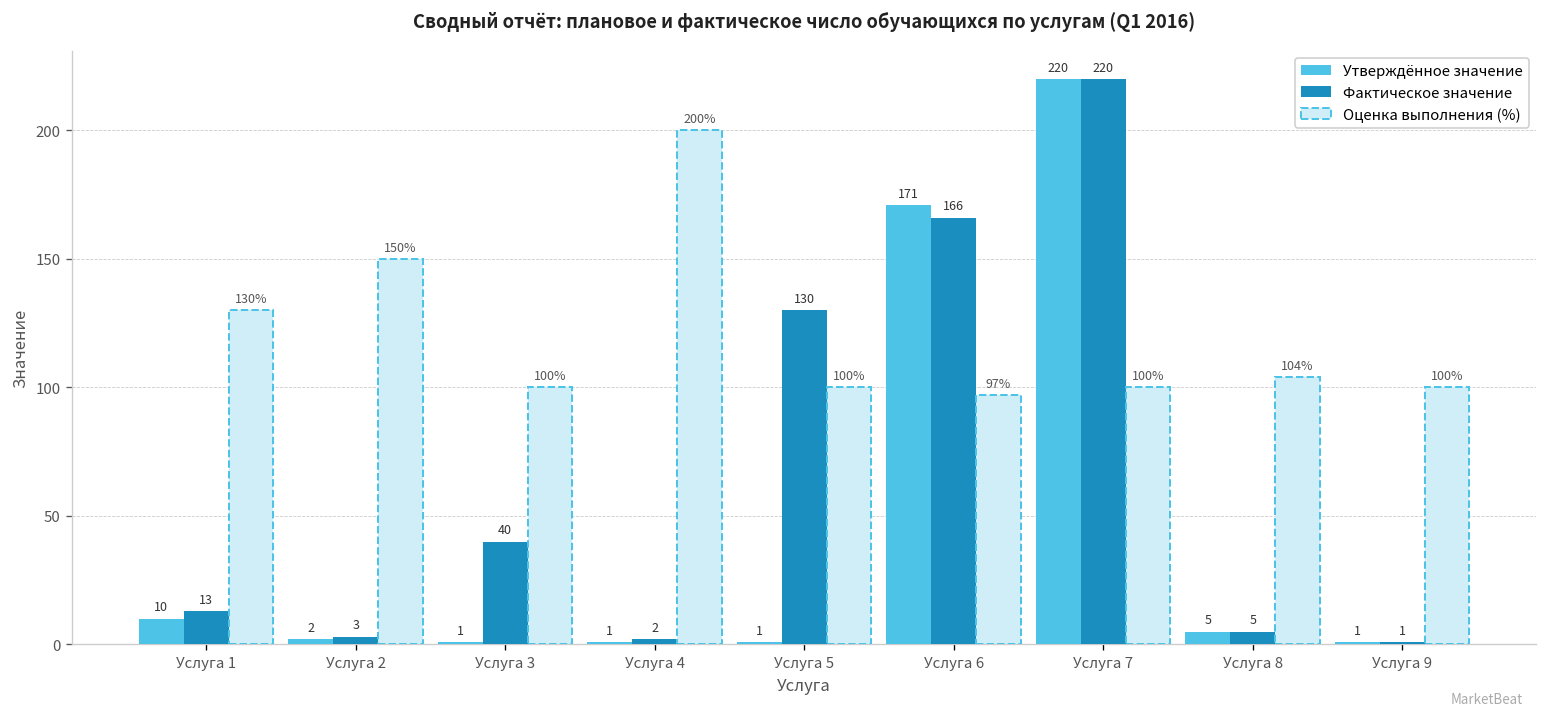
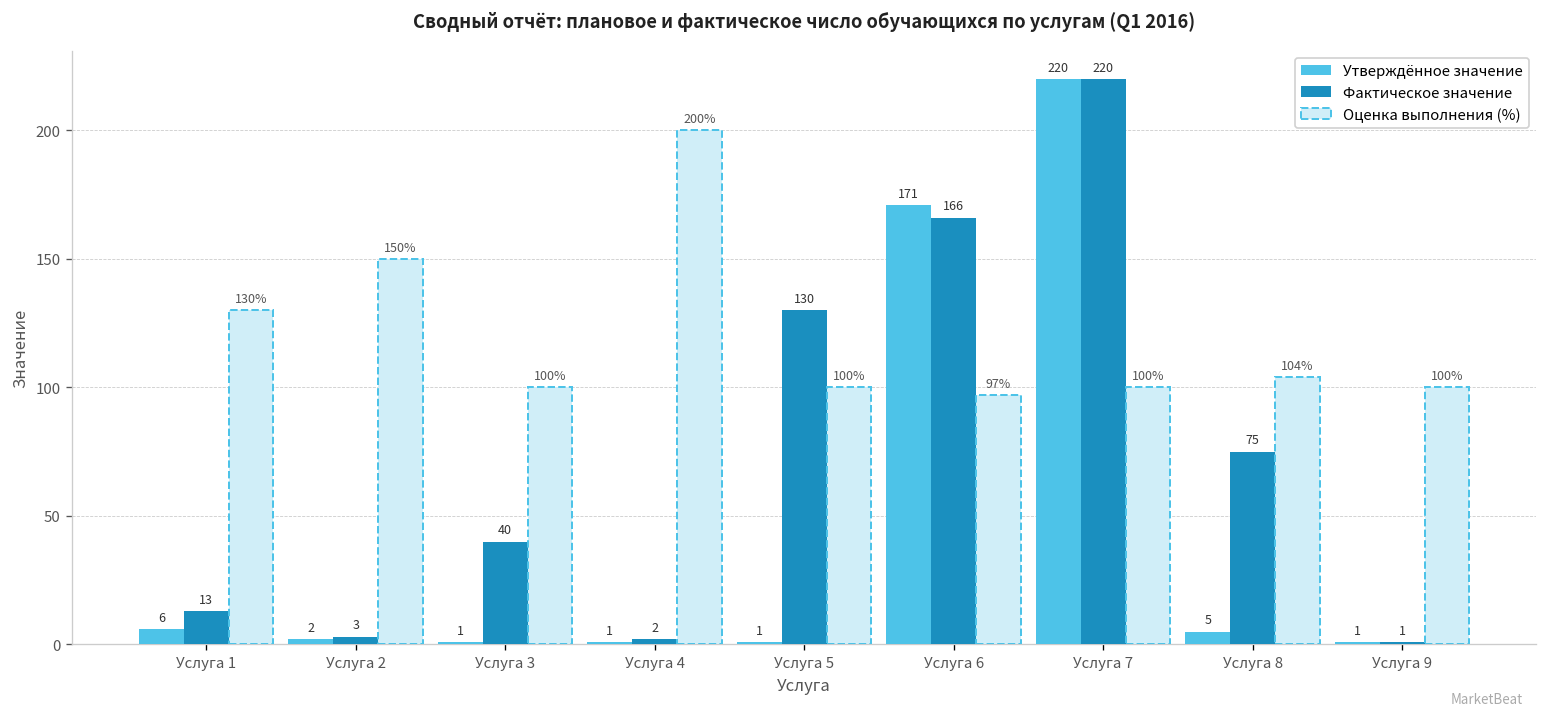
  {
    "Утверждённое значение": {
-     "Услуга 1": "10",
+     "Услуга 1": "6",
      "Услуга 2": "2",
      "Услуга 3": "1",
      "Услуга 4": "1",
      "Услуга 5": "1",
      "Услуга 6": "171",
      "Услуга 7": "220",
      "Услуга 8": "5",
      "Услуга 9": "1"
    },
    "Фактическое значение": {
      "Услуга 1": "13",
      "Услуга 2": "3",
      "Услуга 3": "40",
      "Услуга 4": "2",
      "Услуга 5": "130",
      "Услуга 6": "166",
      "Услуга 7": "220",
-     "Услуга 8": "5",
+     "Услуга 8": "75",
      "Услуга 9": "1"
    },
    "Оценка выполнения (%)": {
      "Услуга 1": "130%",
      "Услуга 2": "150%",
      "Услуга 3": "100%",
      "Услуга 4": "200%",
      "Услуга 5": "100%",
      "Услуга 6": "97%",
      "Услуга 7": "100%",
      "Услуга 8": "104%",
      "Услуга 9": "100%"
    }
  }
